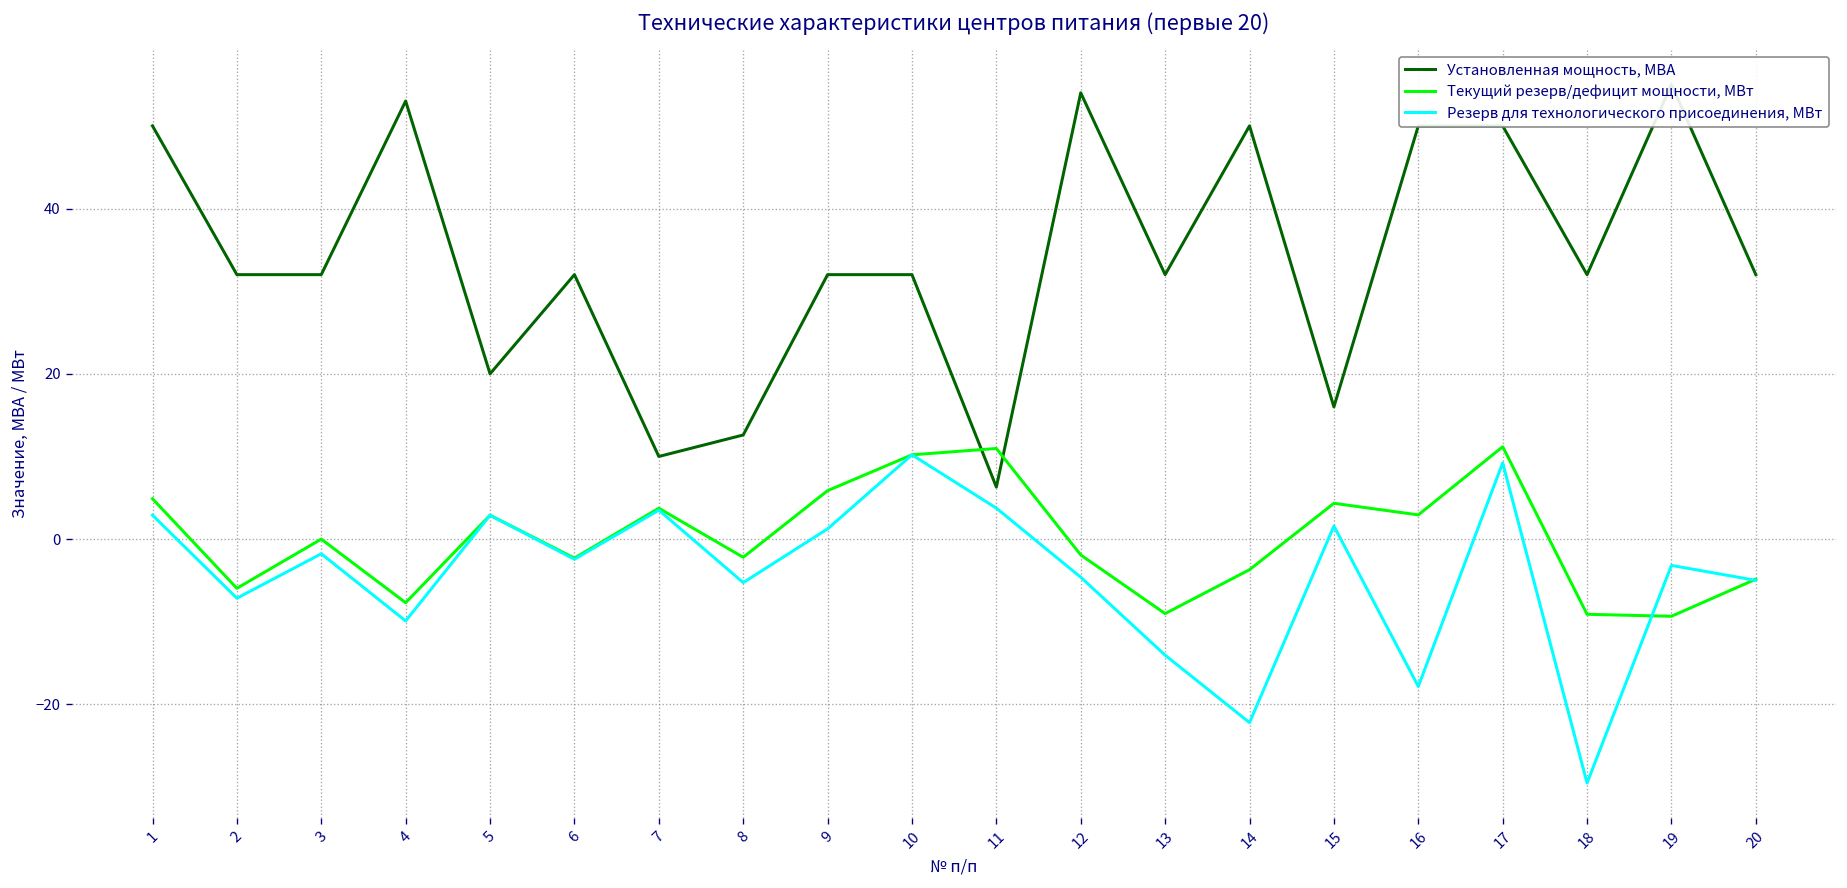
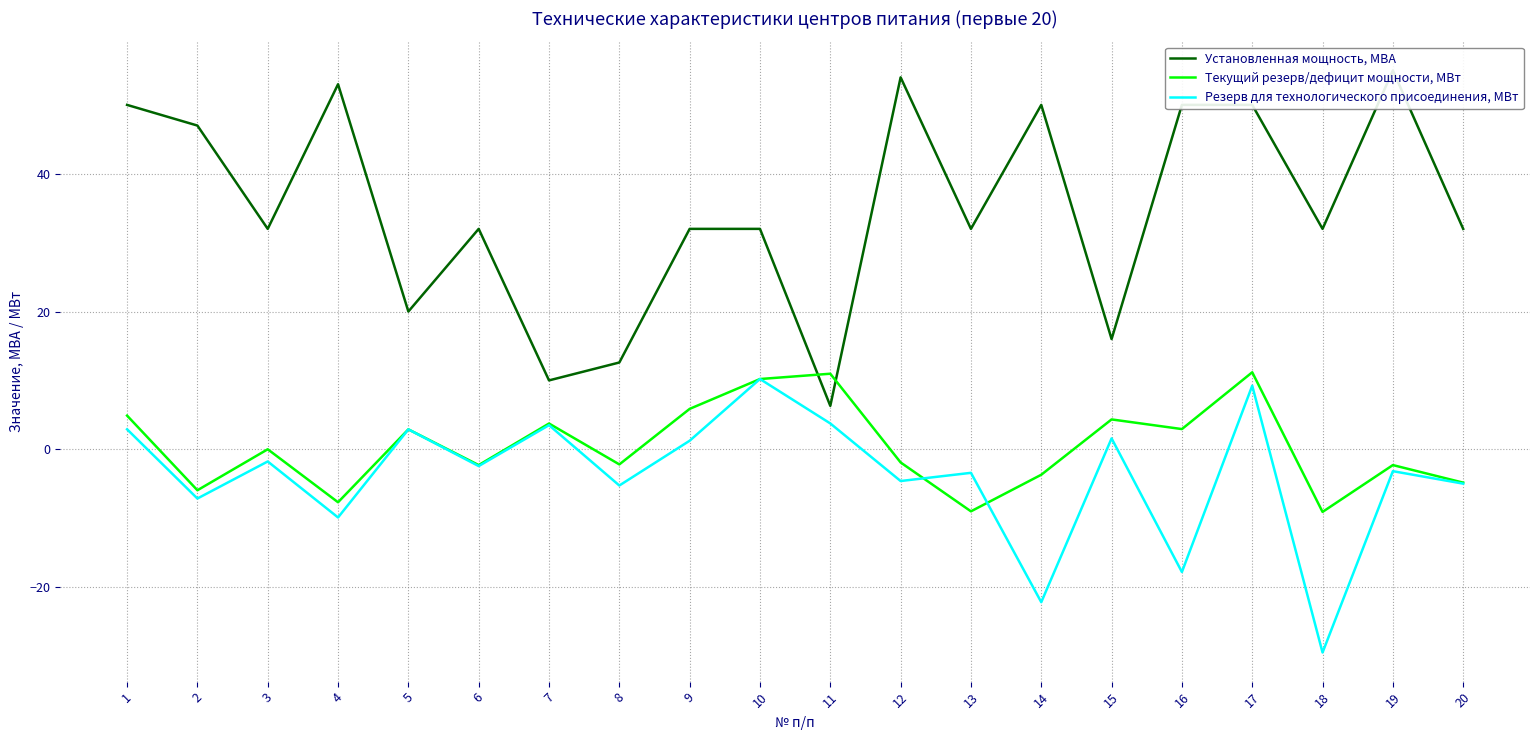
  {
    "Установленная мощность, МВА": {
      "1": 50,
-     "2": 32,
+     "2": 47,
      "3": 32,
      "4": 53,
      "5": 20,
      "6": 32,
      "7": 10,
      "8": 13,
      "9": 32,
      "10": 32,
      "11": 6,
      "12": 54,
      "13": 32,
      "14": 50,
      "15": 16,
      "18": 32,
      "20": 32
    },
    "Текущий резерв/дефицит мощности, МВт": {
      "1": 5,
      "2": -6,
      "3": 0,
      "4": -8,
      "8": -2,
      "9": 6,
      "11": 11,
      "12": -2,
      "13": -9,
      "14": -4,
      "15": 4,
      "16": 3,
      "17": 11,
      "18": -9,
-     "19": -9
+     "19": -2
    },
    "Резерв для технологического присоединения, МВт": {
      "1": 3,
      "2": -7,
      "3": -2,
      "4": -10,
      "8": -5,
      "9": 1,
      "11": 4,
      "12": -5,
-     "13": -14,
+     "13": -3,
      "14": -22,
      "15": 2,
      "16": -18,
      "17": 9,
      "18": -30,
      "19": -3
    }
  }
